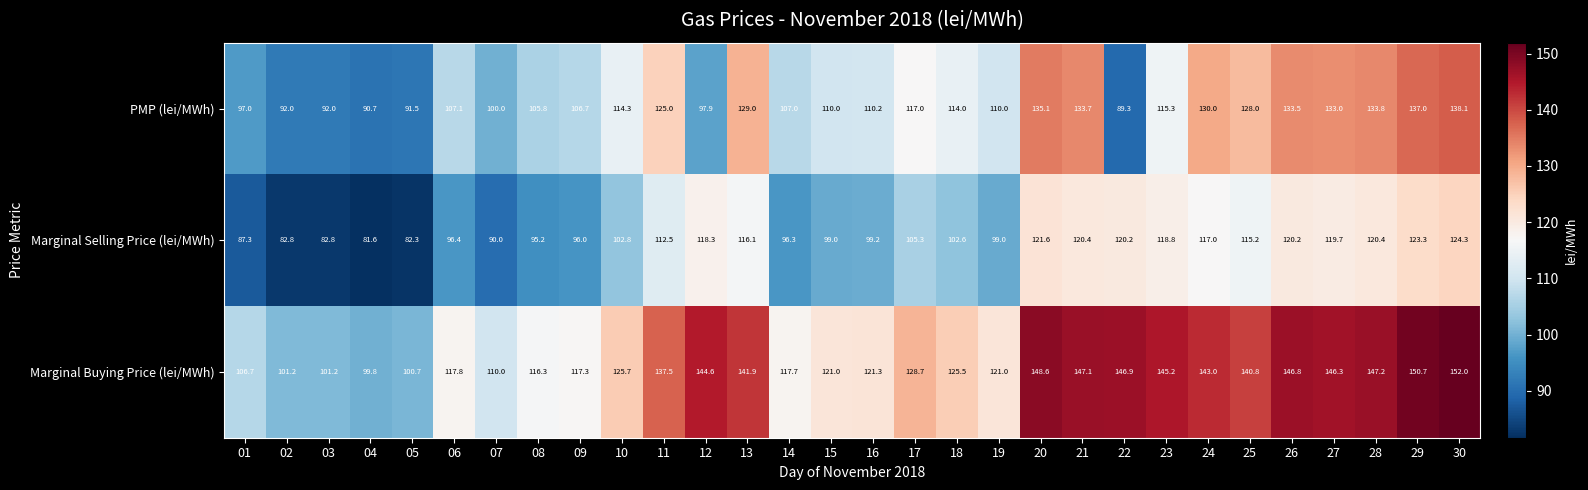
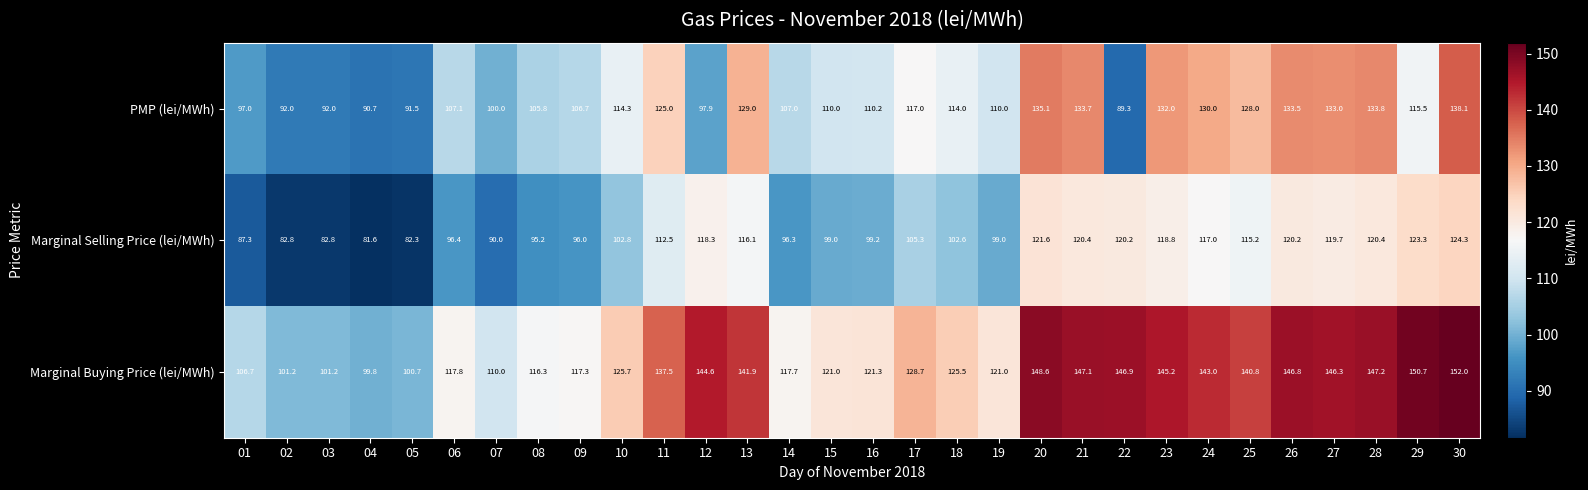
  {
    "PMP (lei/MWh)": {
      "01": 97.0,
      "02": 92.0,
      "03": 92.0,
      "04": 90.7,
      "05": 91.5,
      "06": 107.1,
      "07": 100.0,
      "08": 105.8,
      "09": 106.7,
      "10": 114.3,
      "11": 125.0,
      "12": 97.9,
      "13": 129.0,
      "14": 107.0,
      "15": 110.0,
      "16": 110.2,
      "17": 117.0,
      "18": 114.0,
      "19": 110.0,
      "20": 135.1,
      "21": 133.7,
      "22": 89.3,
-     "23": 115.3,
+     "23": 132.0,
      "24": 130.0,
      "25": 128.0,
      "26": 133.5,
      "27": 133.0,
      "28": 133.8,
-     "29": 137.0,
+     "29": 115.5,
      "30": 138.1
    },
    "Marginal Selling Price (lei/MWh)": {
      "01": 87.3,
      "02": 82.8,
      "03": 82.8,
      "04": 81.6,
      "05": 82.3,
      "06": 96.4,
      "07": 90.0,
      "08": 95.2,
      "09": 96.0,
      "10": 102.8,
      "11": 112.5,
      "12": 118.3,
      "13": 116.1,
      "14": 96.3,
      "15": 99.0,
      "16": 99.2,
      "17": 105.3,
      "18": 102.6,
      "19": 99.0,
      "20": 121.6,
      "21": 120.4,
      "22": 120.2,
      "23": 118.8,
      "24": 117.0,
      "25": 115.2,
      "26": 120.2,
      "27": 119.7,
      "28": 120.4,
      "29": 123.3,
      "30": 124.3
    },
    "Marginal Buying Price (lei/MWh)": {
      "01": 106.7,
      "02": 101.2,
      "03": 101.2,
      "04": 99.8,
      "05": 100.7,
      "06": 117.8,
      "07": 110.0,
      "08": 116.3,
      "09": 117.3,
      "10": 125.7,
      "11": 137.5,
      "12": 144.6,
      "13": 141.9,
      "14": 117.7,
      "15": 121.0,
      "16": 121.3,
      "17": 128.7,
      "18": 125.5,
      "19": 121.0,
      "20": 148.6,
      "21": 147.1,
      "22": 146.9,
      "23": 145.2,
      "24": 143.0,
      "25": 140.8,
      "26": 146.8,
      "27": 146.3,
      "28": 147.2,
      "29": 150.7,
      "30": 152.0
    }
  }
